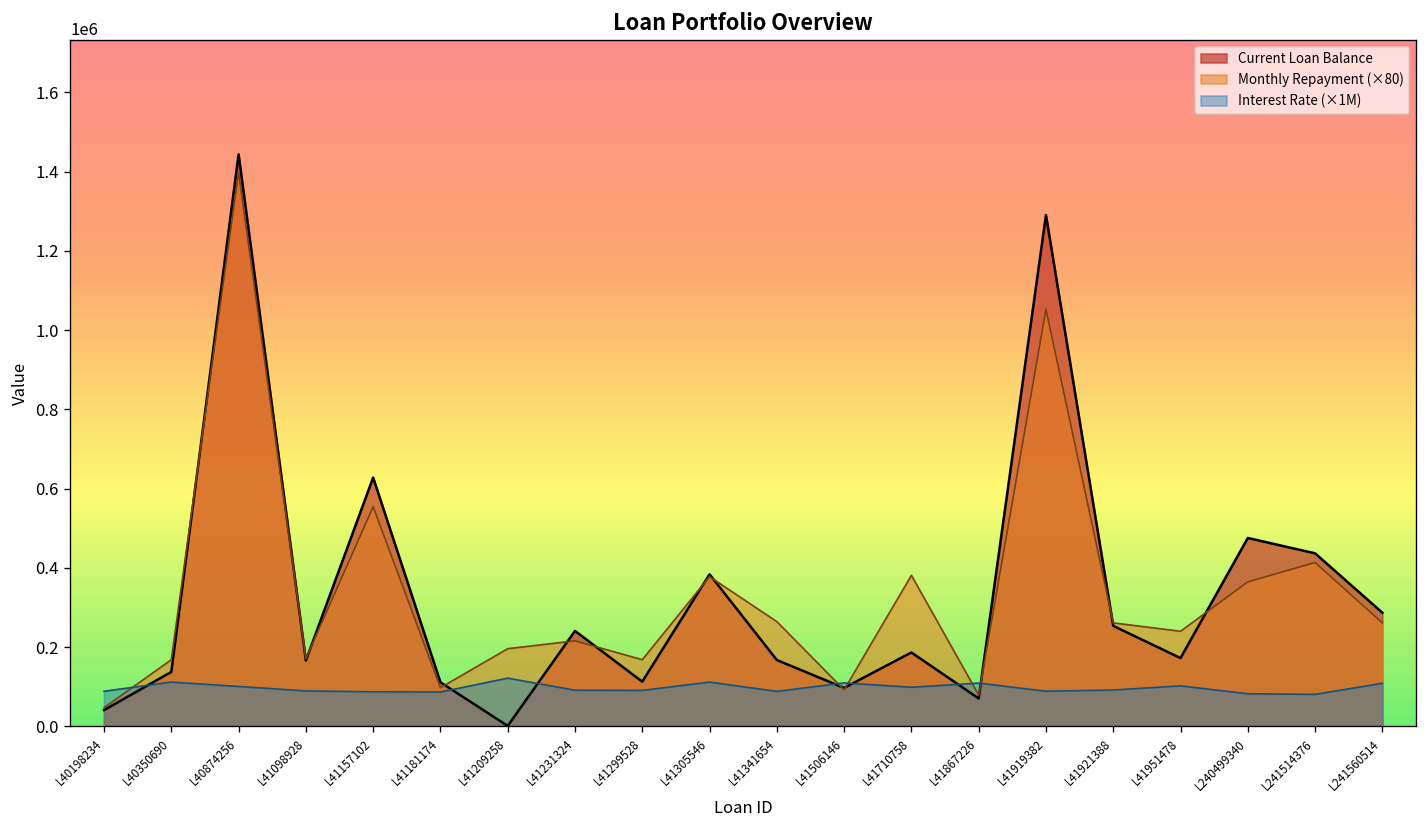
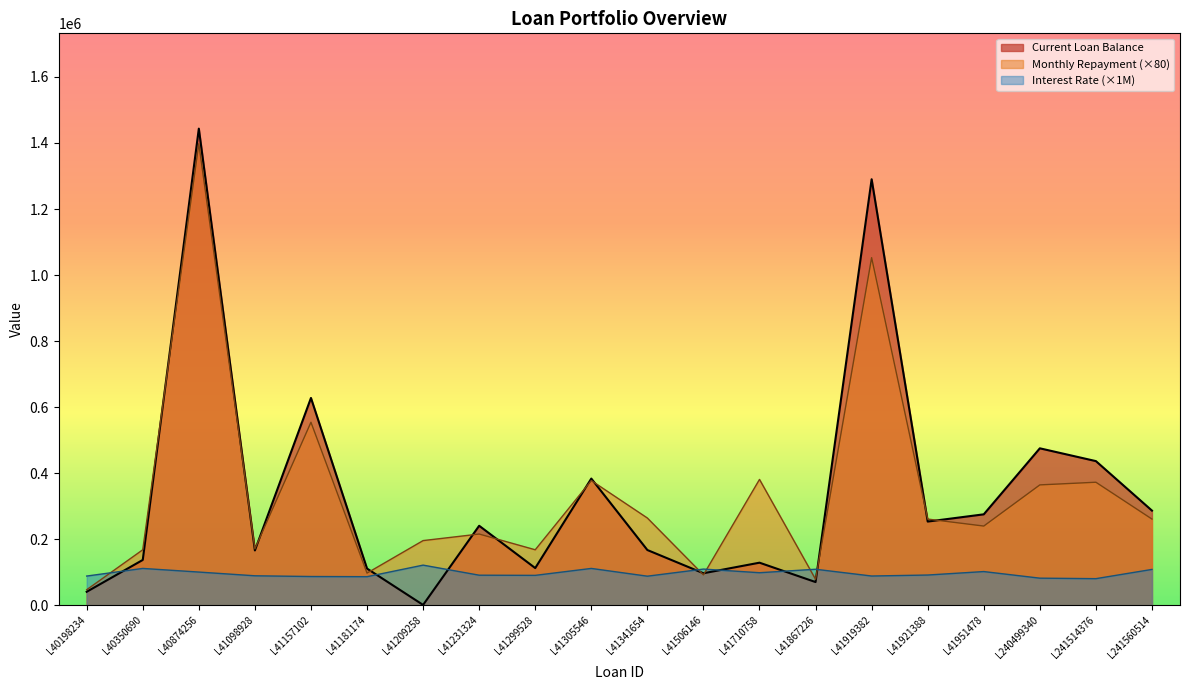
  {
    "Current Loan Balance": {
      "L40350690": 140000,
      "L40874256": 1440000,
      "L41157102": 630000,
      "L41181174": 110000,
      "L41209258": 0,
      "L41231324": 240000,
      "L41299528": 110000,
      "L41341654": 170000,
-     "L41710758": 190000,
+     "L41710758": 130000,
      "L41867226": 70000,
      "L41919382": 1290000,
-     "L41951478": 170000,
+     "L41951478": 280000,
      "L240499340": 480000,
      "L241514376": 440000,
      "L241560514": 290000
    },
    "Monthly Repayment (×80)": {
      "L40350690": 170000,
      "L40874256": 1400000,
      "L41157102": 550000,
      "L41181174": 100000,
      "L41209258": 200000,
      "L41231324": 220000,
      "L41299528": 170000,
      "L41341654": 260000,
      "L41710758": 380000,
      "L41867226": 80000,
      "L41919382": 1050000,
      "L41951478": 240000,
      "L240499340": 360000,
-     "L241514376": 410000,
+     "L241514376": 370000,
      "L241560514": 260000
    },
    "Interest Rate (×1M)": {
      "L40198234": 90000,
      "L40350690": 110000,
      "L40874256": 100000,
      "L41098928": 90000,
      "L41157102": 90000,
      "L41181174": 90000,
      "L41209258": 120000,
      "L41231324": 90000,
      "L41299528": 90000,
      "L41305546": 110000,
      "L41341654": 90000,
      "L41506146": 110000,
      "L41710758": 100000,
      "L41867226": 110000,
      "L41919382": 90000,
      "L41921388": 90000,
      "L41951478": 100000,
      "L240499340": 80000,
      "L241514376": 80000,
      "L241560514": 110000
    }
  }
